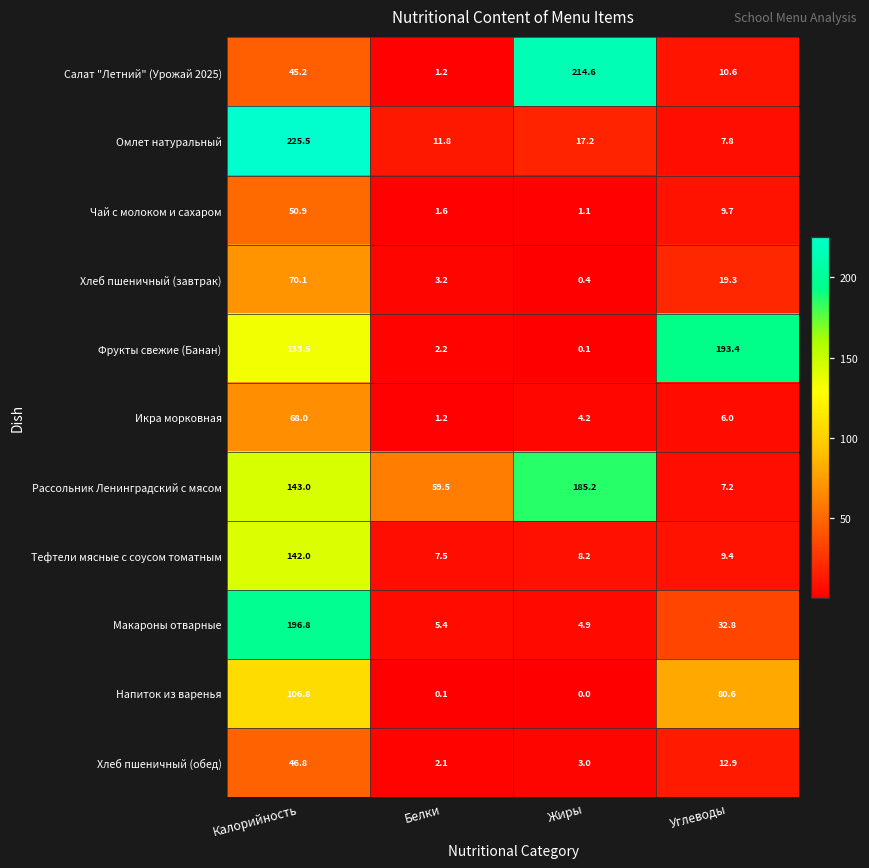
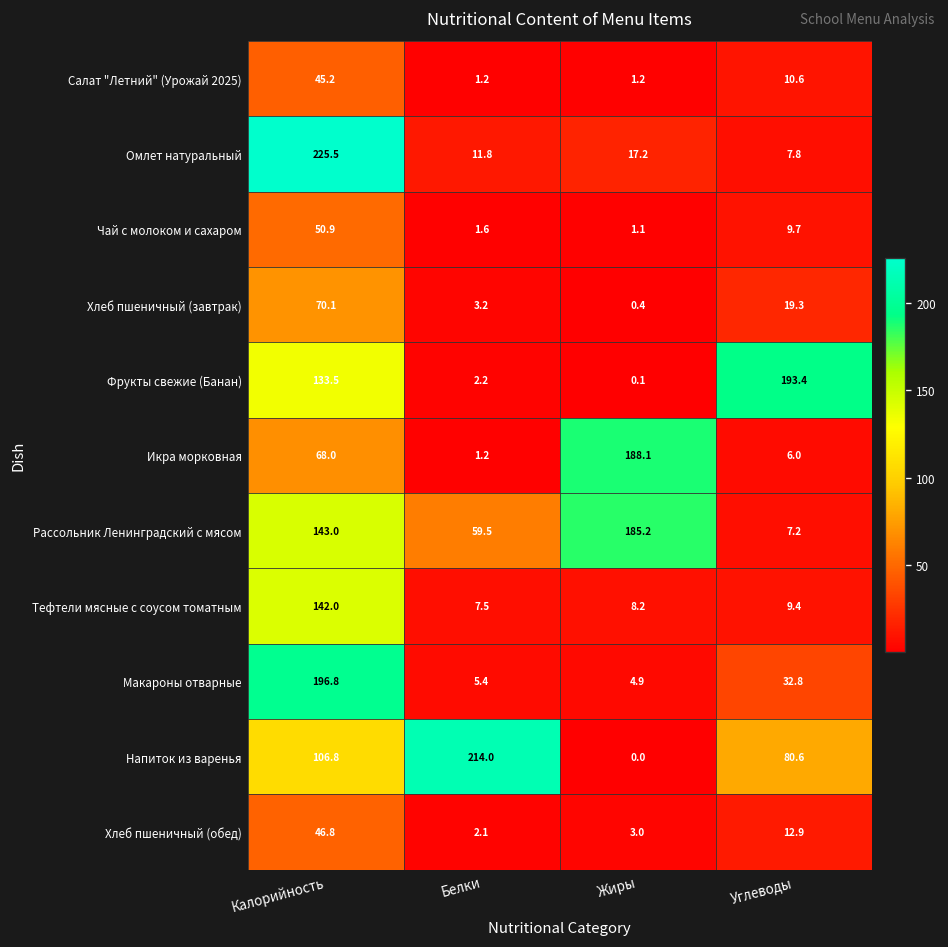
  {
    "Салат \"Летний\" (Урожай 2025)": {
      "Калорийность": 45.2,
      "Белки": 1.2,
-     "Жиры": 214.6,
+     "Жиры": 1.2,
      "Углеводы": 10.6
    },
    "Омлет натуральный": {
      "Калорийность": 225.5,
      "Белки": 11.8,
      "Жиры": 17.2,
      "Углеводы": 7.8
    },
    "Чай с молоком и сахаром": {
      "Калорийность": 50.9,
      "Белки": 1.6,
      "Жиры": 1.1,
      "Углеводы": 9.7
    },
    "Хлеб пшеничный (завтрак)": {
      "Калорийность": 70.1,
      "Белки": 3.2,
      "Жиры": 0.4,
      "Углеводы": 19.3
    },
    "Фрукты свежие (Банан)": {
      "Калорийность": 133.5,
      "Белки": 2.2,
      "Жиры": 0.1,
      "Углеводы": 193.4
    },
    "Икра морковная": {
      "Калорийность": 68.0,
      "Белки": 1.2,
-     "Жиры": 4.2,
+     "Жиры": 188.1,
      "Углеводы": 6.0
    },
    "Рассольник Ленинградский с мясом": {
      "Калорийность": 143.0,
      "Белки": 59.5,
      "Жиры": 185.2,
      "Углеводы": 7.2
    },
    "Тефтели мясные с соусом томатным": {
      "Калорийность": 142.0,
      "Белки": 7.5,
      "Жиры": 8.2,
      "Углеводы": 9.4
    },
    "Макароны отварные": {
      "Калорийность": 196.8,
      "Белки": 5.4,
      "Жиры": 4.9,
      "Углеводы": 32.8
    },
    "Напиток из варенья": {
      "Калорийность": 106.8,
-     "Белки": 0.1,
+     "Белки": 214.0,
      "Жиры": 0.0,
      "Углеводы": 80.6
    },
    "Хлеб пшеничный (обед)": {
      "Калорийность": 46.8,
      "Белки": 2.1,
      "Жиры": 3.0,
      "Углеводы": 12.9
    }
  }
